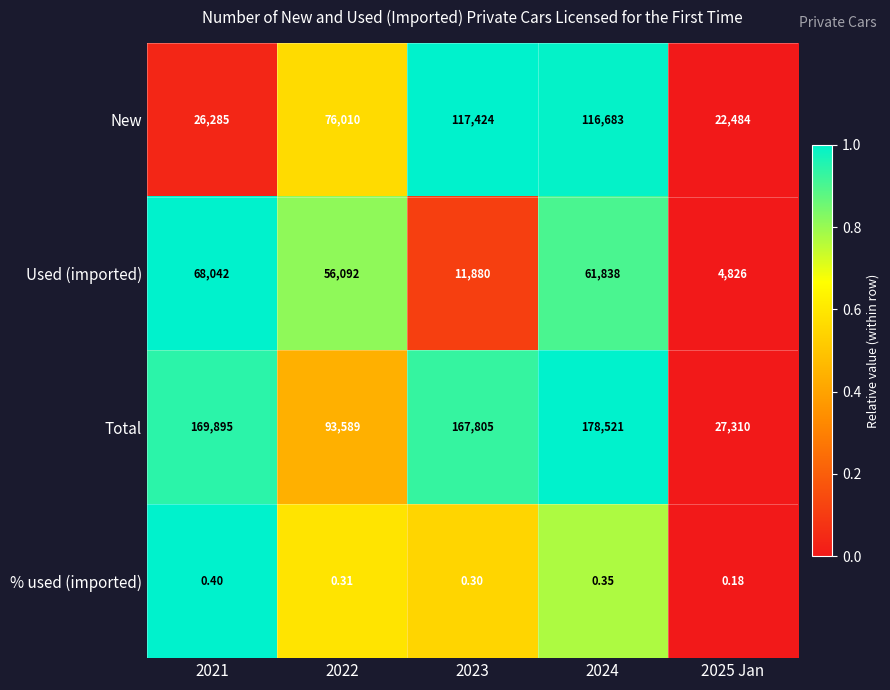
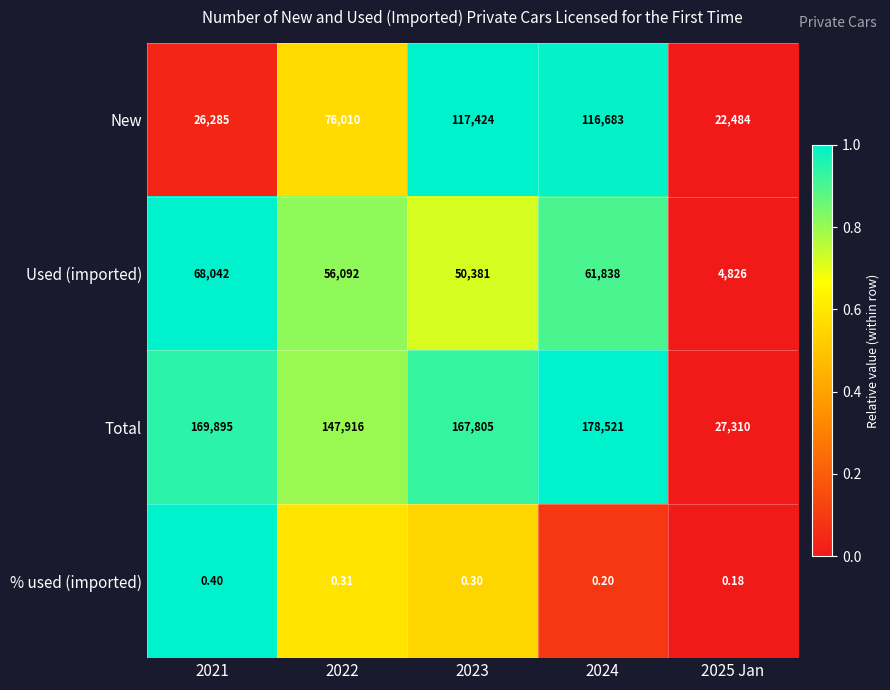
  {
    "New": {
      "2021": "26,285",
      "2022": "76,010",
      "2023": "117,424",
      "2024": "116,683",
      "2025 Jan": "22,484"
    },
    "Used (imported)": {
      "2021": "68,042",
      "2022": "56,092",
-     "2023": "11,880",
+     "2023": "50,381",
      "2024": "61,838",
      "2025 Jan": "4,826"
    },
    "Total": {
      "2021": "169,895",
-     "2022": "93,589",
+     "2022": "147,916",
      "2023": "167,805",
      "2024": "178,521",
      "2025 Jan": "27,310"
    },
    "% used (imported)": {
      "2021": "0.40",
      "2022": "0.31",
      "2023": "0.30",
-     "2024": "0.35",
+     "2024": "0.20",
      "2025 Jan": "0.18"
    }
  }
